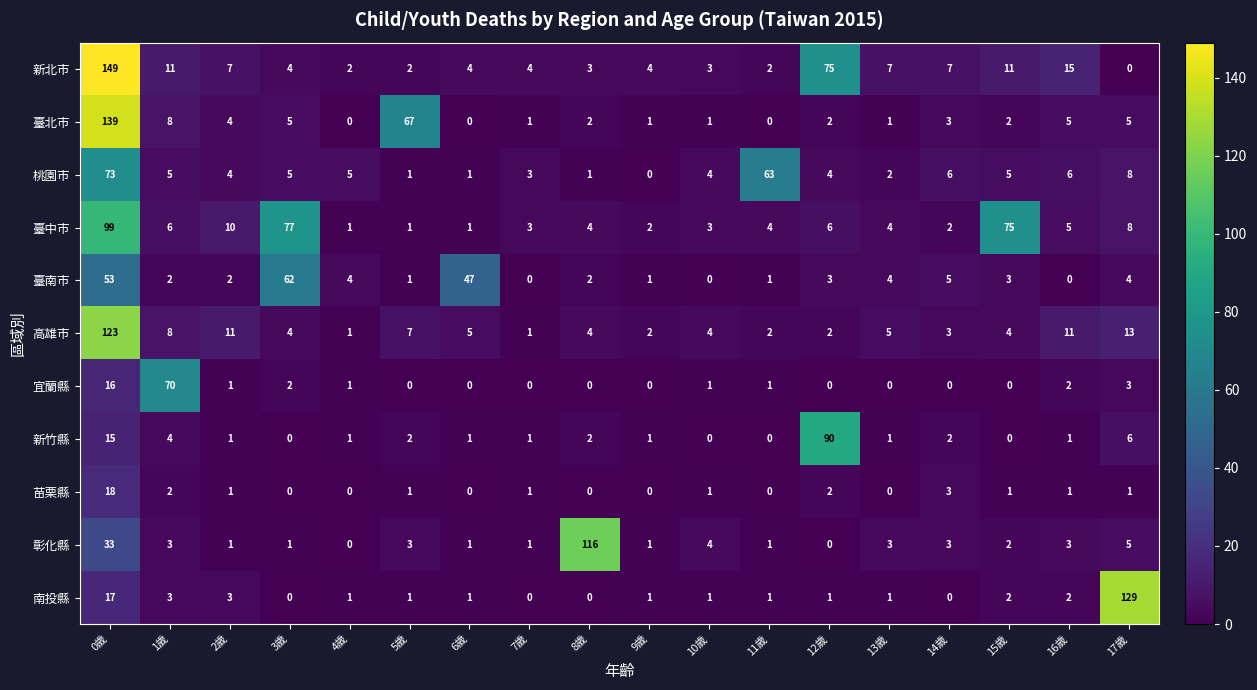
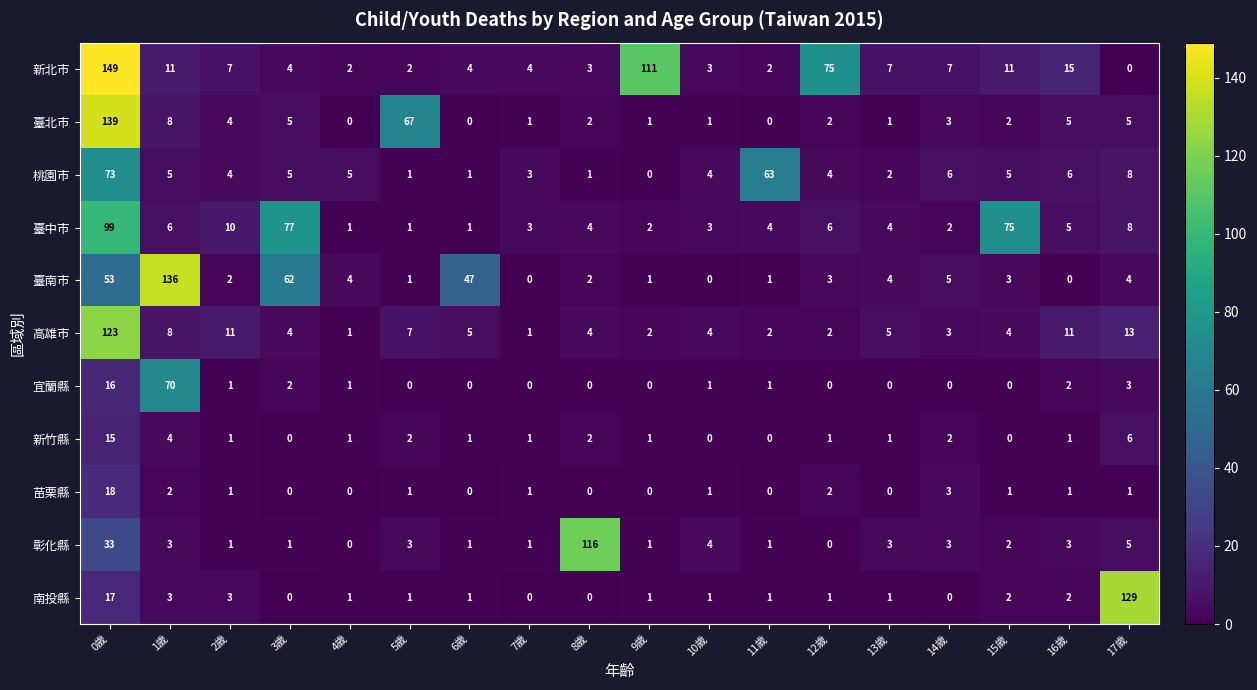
  {
    "新北市": {
      "0歲": 149,
      "1歲": 11,
      "2歲": 7,
      "3歲": 4,
      "4歲": 2,
      "5歲": 2,
      "6歲": 4,
      "7歲": 4,
      "8歲": 3,
-     "9歲": 4,
+     "9歲": 111,
      "10歲": 3,
      "11歲": 2,
      "12歲": 75,
      "13歲": 7,
      "14歲": 7,
      "15歲": 11,
      "16歲": 15,
      "17歲": 0
    },
    "臺北市": {
      "0歲": 139,
      "1歲": 8,
      "2歲": 4,
      "3歲": 5,
      "4歲": 0,
      "5歲": 67,
      "6歲": 0,
      "7歲": 1,
      "8歲": 2,
      "9歲": 1,
      "10歲": 1,
      "11歲": 0,
      "12歲": 2,
      "13歲": 1,
      "14歲": 3,
      "15歲": 2,
      "16歲": 5,
      "17歲": 5
    },
    "桃園市": {
      "0歲": 73,
      "1歲": 5,
      "2歲": 4,
      "3歲": 5,
      "4歲": 5,
      "5歲": 1,
      "6歲": 1,
      "7歲": 3,
      "8歲": 1,
      "9歲": 0,
      "10歲": 4,
      "11歲": 63,
      "12歲": 4,
      "13歲": 2,
      "14歲": 6,
      "15歲": 5,
      "16歲": 6,
      "17歲": 8
    },
    "臺中市": {
      "0歲": 99,
      "1歲": 6,
      "2歲": 10,
      "3歲": 77,
      "4歲": 1,
      "5歲": 1,
      "6歲": 1,
      "7歲": 3,
      "8歲": 4,
      "9歲": 2,
      "10歲": 3,
      "11歲": 4,
      "12歲": 6,
      "13歲": 4,
      "14歲": 2,
      "15歲": 75,
      "16歲": 5,
      "17歲": 8
    },
    "臺南市": {
      "0歲": 53,
-     "1歲": 2,
+     "1歲": 136,
      "2歲": 2,
      "3歲": 62,
      "4歲": 4,
      "5歲": 1,
      "6歲": 47,
      "7歲": 0,
      "8歲": 2,
      "9歲": 1,
      "10歲": 0,
      "11歲": 1,
      "12歲": 3,
      "13歲": 4,
      "14歲": 5,
      "15歲": 3,
      "16歲": 0,
      "17歲": 4
    },
    "高雄市": {
      "0歲": 123,
      "1歲": 8,
      "2歲": 11,
      "3歲": 4,
      "4歲": 1,
      "5歲": 7,
      "6歲": 5,
      "7歲": 1,
      "8歲": 4,
      "9歲": 2,
      "10歲": 4,
      "11歲": 2,
      "12歲": 2,
      "13歲": 5,
      "14歲": 3,
      "15歲": 4,
      "16歲": 11,
      "17歲": 13
    },
    "宜蘭縣": {
      "0歲": 16,
      "1歲": 70,
      "2歲": 1,
      "3歲": 2,
      "4歲": 1,
      "5歲": 0,
      "6歲": 0,
      "7歲": 0,
      "8歲": 0,
      "9歲": 0,
      "10歲": 1,
      "11歲": 1,
      "12歲": 0,
      "13歲": 0,
      "14歲": 0,
      "15歲": 0,
      "16歲": 2,
      "17歲": 3
    },
    "新竹縣": {
      "0歲": 15,
      "1歲": 4,
      "2歲": 1,
      "3歲": 0,
      "4歲": 1,
      "5歲": 2,
      "6歲": 1,
      "7歲": 1,
      "8歲": 2,
      "9歲": 1,
      "10歲": 0,
      "11歲": 0,
-     "12歲": 90,
+     "12歲": 1,
      "13歲": 1,
      "14歲": 2,
      "15歲": 0,
      "16歲": 1,
      "17歲": 6
    },
    "苗栗縣": {
      "0歲": 18,
      "1歲": 2,
      "2歲": 1,
      "3歲": 0,
      "4歲": 0,
      "5歲": 1,
      "6歲": 0,
      "7歲": 1,
      "8歲": 0,
      "9歲": 0,
      "10歲": 1,
      "11歲": 0,
      "12歲": 2,
      "13歲": 0,
      "14歲": 3,
      "15歲": 1,
      "16歲": 1,
      "17歲": 1
    },
    "彰化縣": {
      "0歲": 33,
      "1歲": 3,
      "2歲": 1,
      "3歲": 1,
      "4歲": 0,
      "5歲": 3,
      "6歲": 1,
      "7歲": 1,
      "8歲": 116,
      "9歲": 1,
      "10歲": 4,
      "11歲": 1,
      "12歲": 0,
      "13歲": 3,
      "14歲": 3,
      "15歲": 2,
      "16歲": 3,
      "17歲": 5
    },
    "南投縣": {
      "0歲": 17,
      "1歲": 3,
      "2歲": 3,
      "3歲": 0,
      "4歲": 1,
      "5歲": 1,
      "6歲": 1,
      "7歲": 0,
      "8歲": 0,
      "9歲": 1,
      "10歲": 1,
      "11歲": 1,
      "12歲": 1,
      "13歲": 1,
      "14歲": 0,
      "15歲": 2,
      "16歲": 2,
      "17歲": 129
    }
  }
